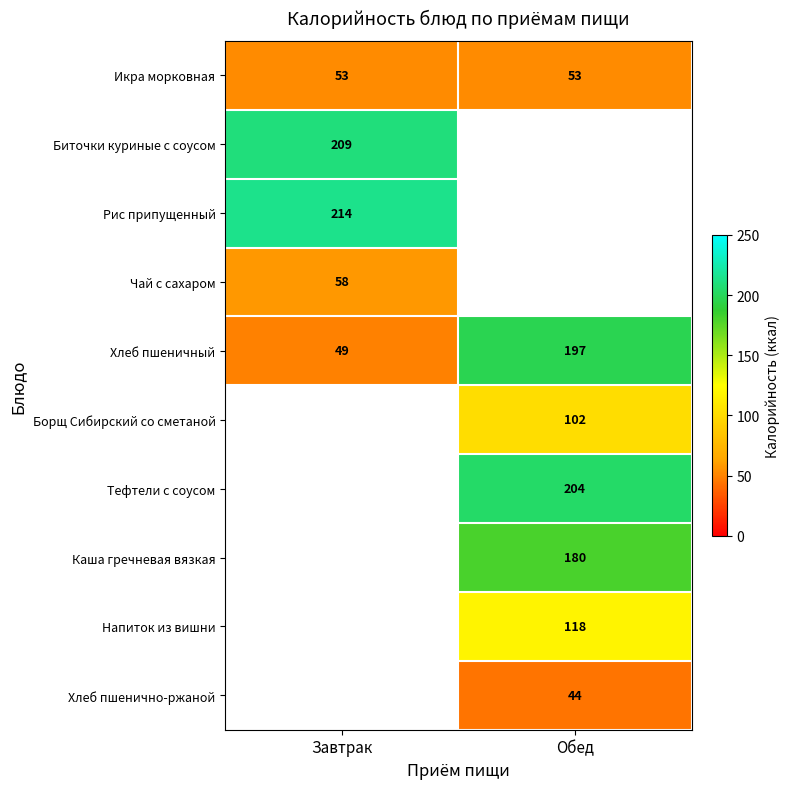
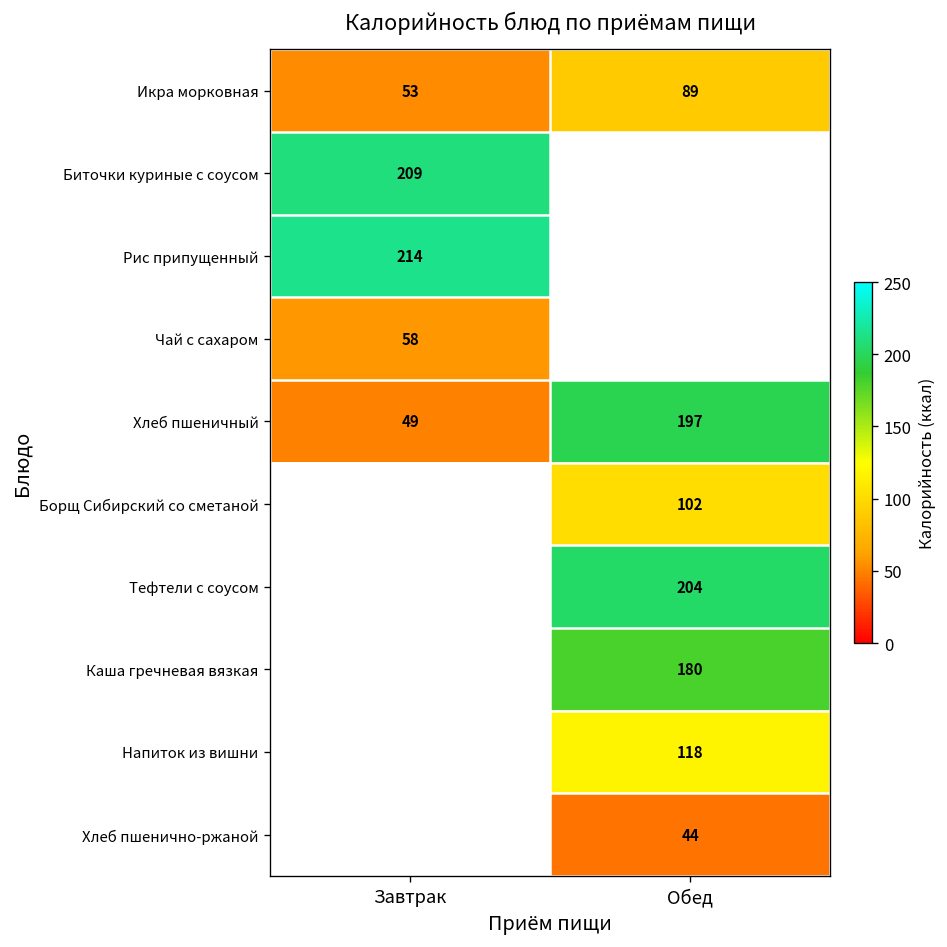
  {
    "Икра морковная": {
      "Завтрак": 53,
-     "Обед": 53
+     "Обед": 89
    },
    "Биточки куриные с соусом": {
      "Завтрак": 209
    },
    "Рис припущенный": {
      "Завтрак": 214
    },
    "Чай с сахаром": {
      "Завтрак": 58
    },
    "Хлеб пшеничный": {
      "Завтрак": 49,
      "Обед": 197
    },
    "Борщ Сибирский со сметаной": {
      "Обед": 102
    },
    "Тефтели с соусом": {
      "Обед": 204
    },
    "Каша гречневая вязкая": {
      "Обед": 180
    },
    "Напиток из вишни": {
      "Обед": 118
    },
    "Хлеб пшенично-ржаной": {
      "Обед": 44
    }
  }
